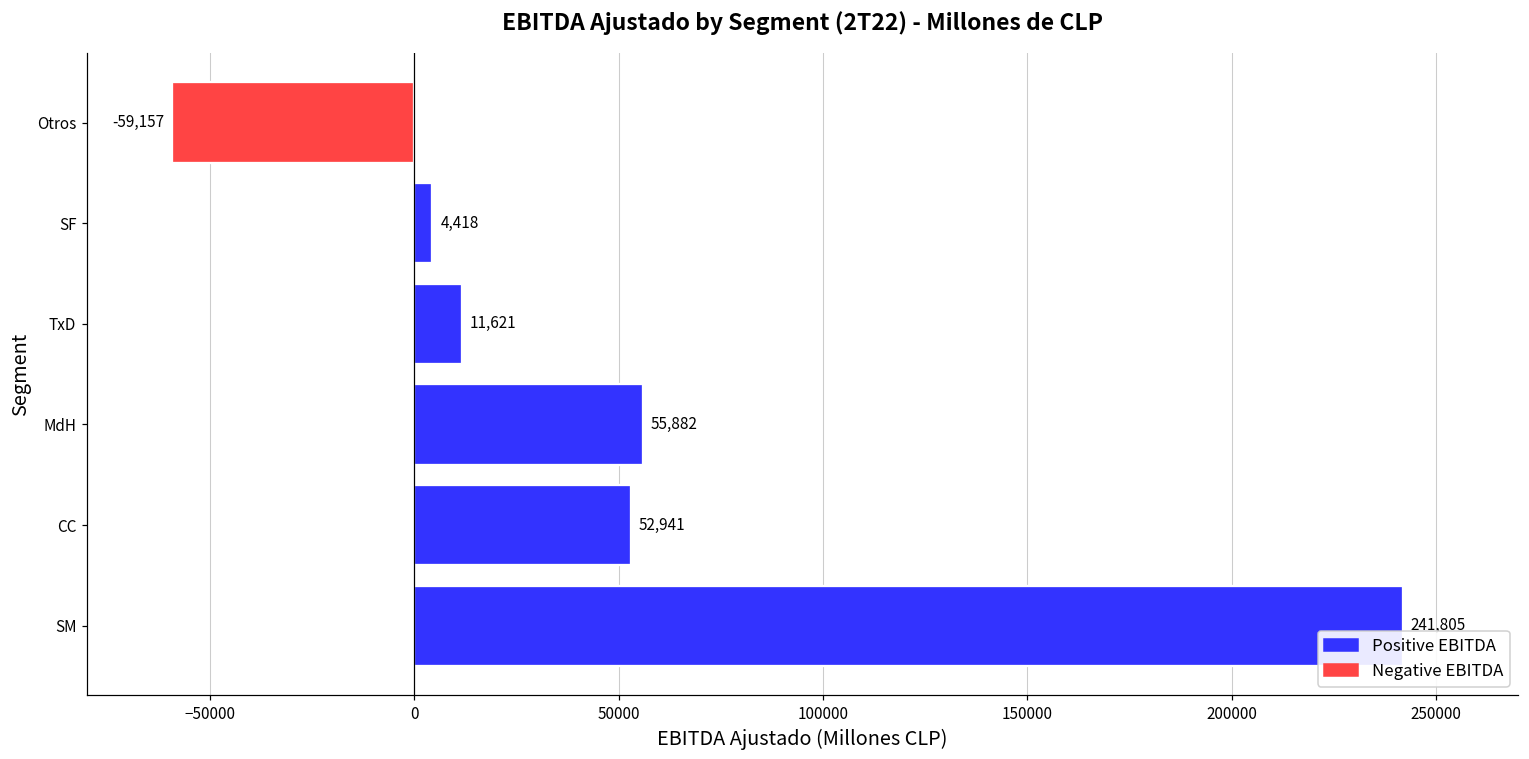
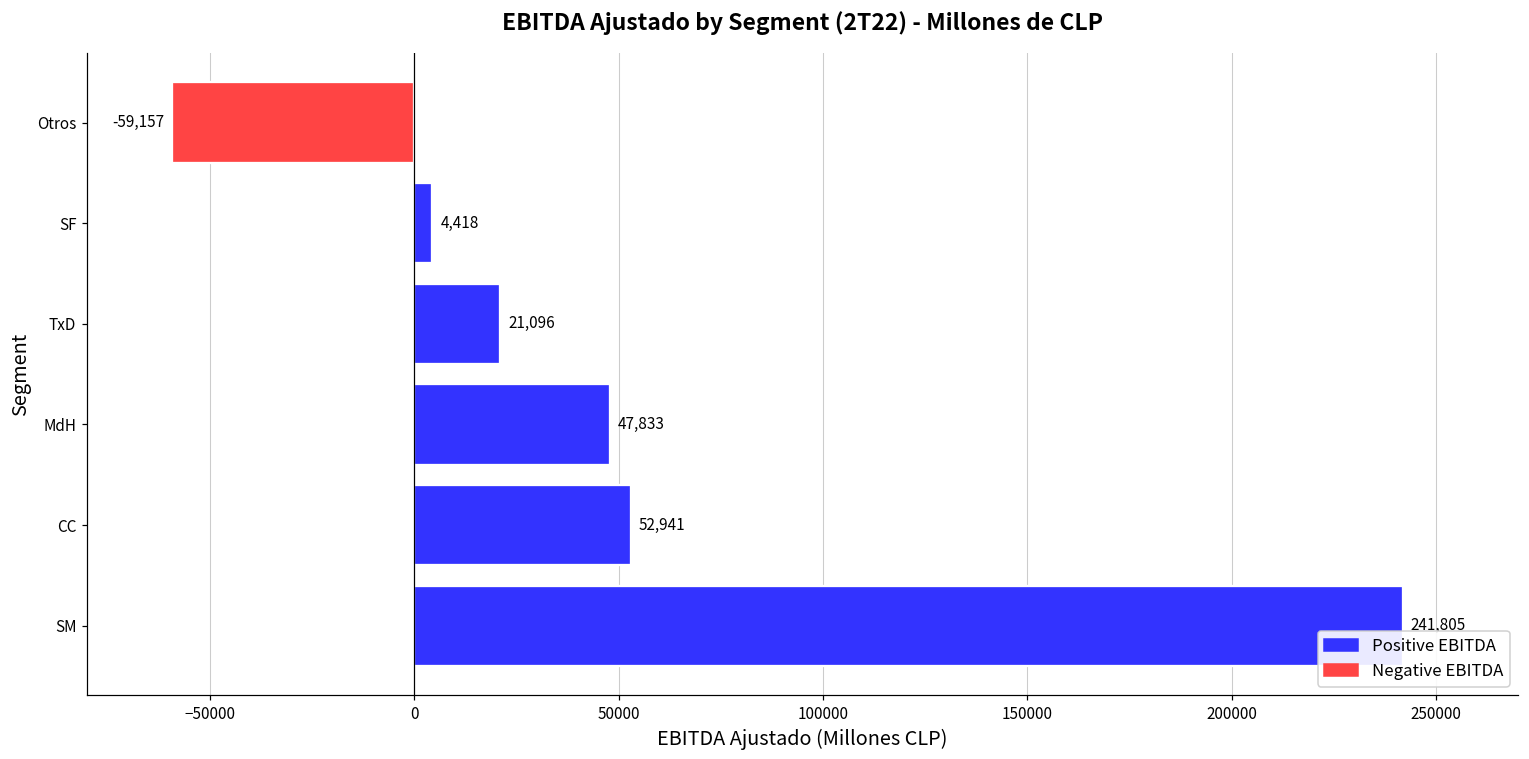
  {
    "Otros": "-59,157",
    "SF": "4,418",
-   "TxD": "11,621",
-   "MdH": "55,882",
+   "TxD": "21,096",
+   "MdH": "47,833",
    "CC": "52,941"
  }
